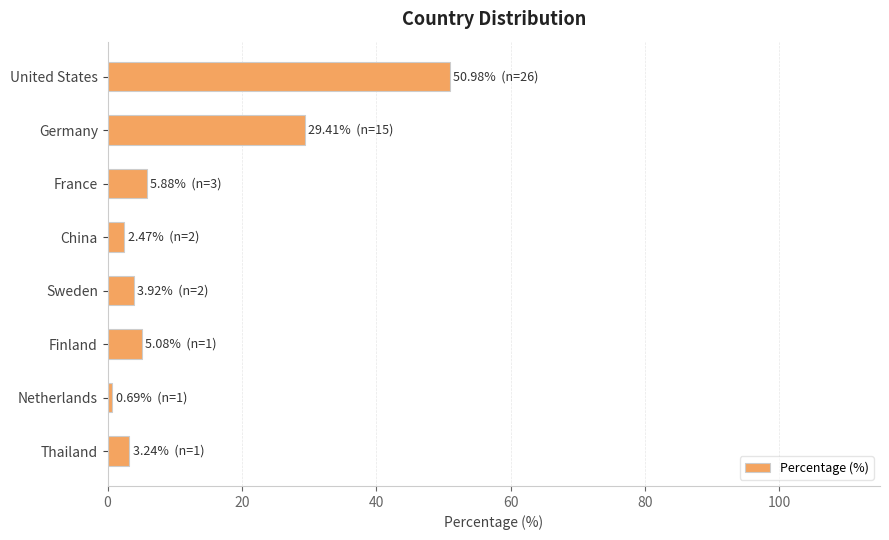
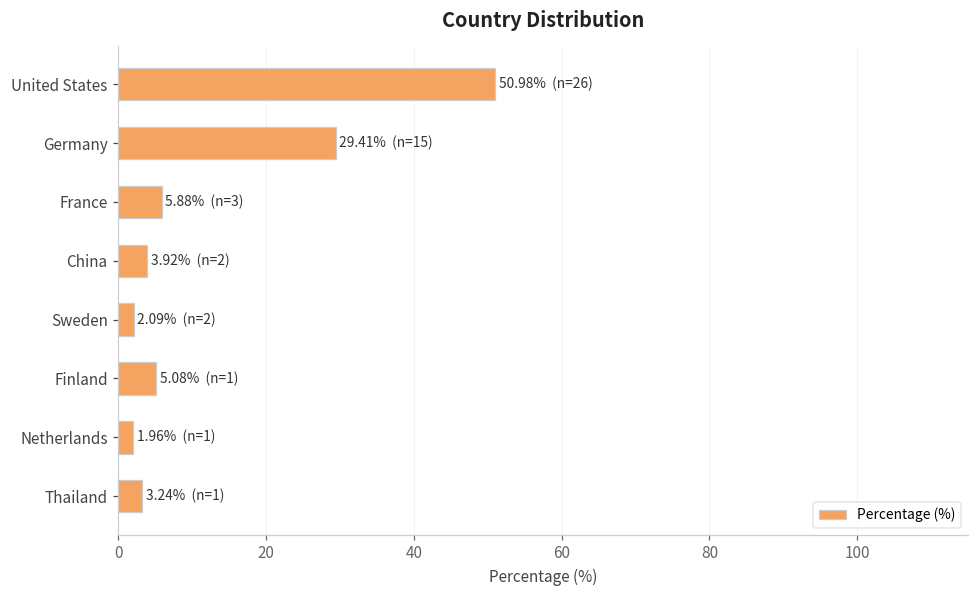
  {
    "United States": "50.98%",
    "Germany": "29.41%",
    "France": "5.88%",
-   "China": "2.47%",
-   "Sweden": "3.92%",
+   "China": "3.92%",
+   "Sweden": "2.09%",
    "Finland": "5.08%",
-   "Netherlands": "0.69%",
+   "Netherlands": "1.96%",
    "Thailand": "3.24%"
  }
